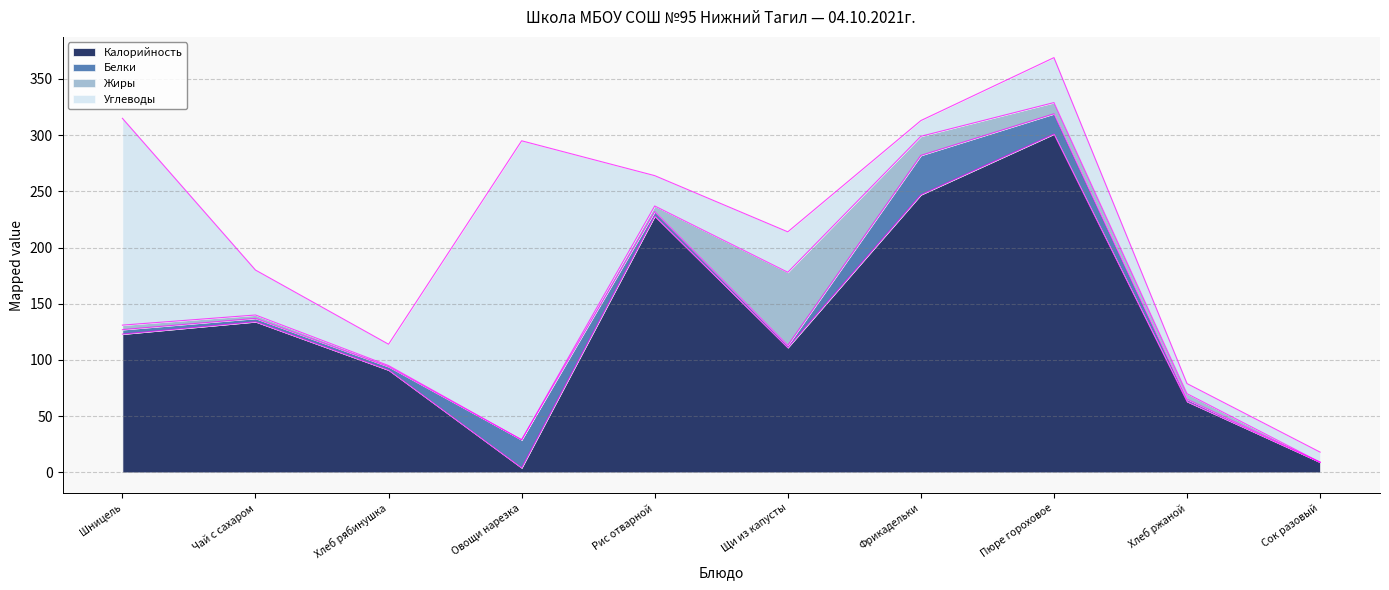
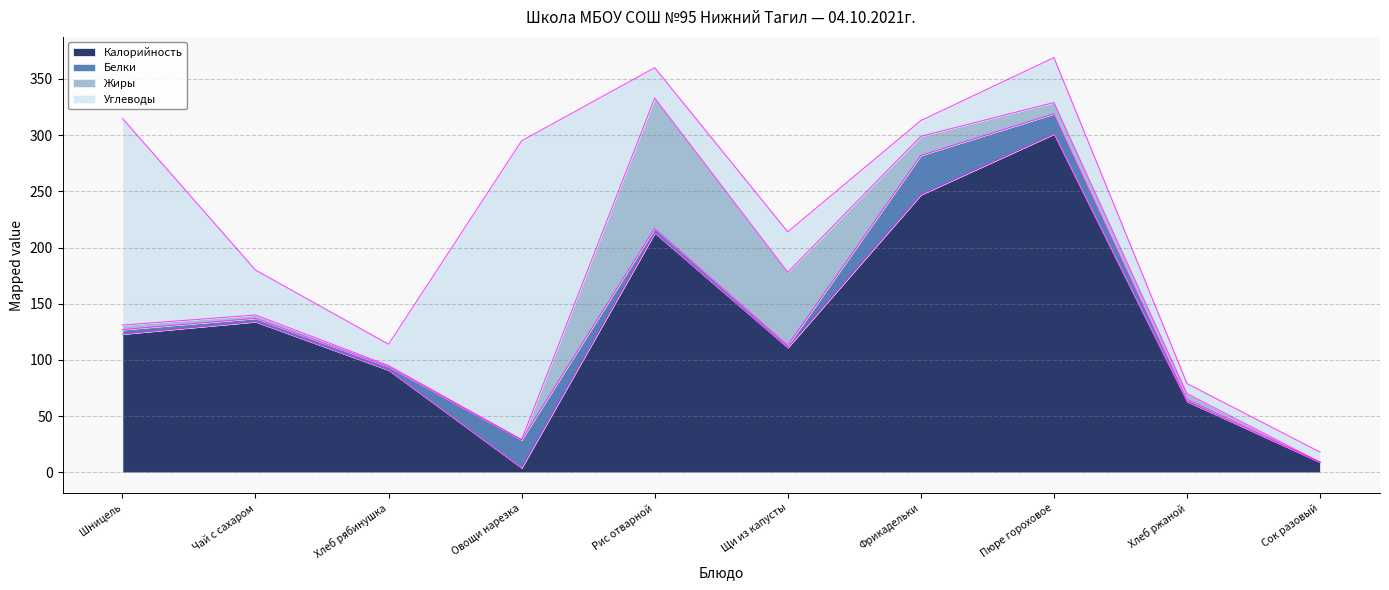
  {
    "Калорийность": {
      "Шницель": 123,
      "Чай с сахаром": 134,
      "Хлеб рябинушка": 91,
      "Овощи нарезка": 4,
-     "Рис отварной": 228,
+     "Рис отварной": 213,
      "Фрикадельки": 247,
      "Пюре гороховое": 301
    },
    "Белки": {
      "Шницель": 4,
      "Чай с сахаром": 3,
      "Рис отварной": 4,
      "Фрикадельки": 35,
      "Пюре гороховое": 18
    },
    "Жиры": {
      "Шницель": 4,
      "Чай с сахаром": 3,
-     "Рис отварной": 5,
+     "Рис отварной": 116,
      "Щи из капусты": 65,
      "Фрикадельки": 17,
      "Пюре гороховое": 10,
      "Хлеб ржаной": 5
    },
    "Углеводы": {
      "Шницель": 184,
      "Чай с сахаром": 40,
      "Хлеб рябинушка": 19,
      "Овощи нарезка": 266,
      "Рис отварной": 27,
      "Щи из капусты": 36,
      "Фрикадельки": 14,
      "Пюре гороховое": 40,
      "Хлеб ржаной": 9,
      "Сок разовый": 9
    }
  }
